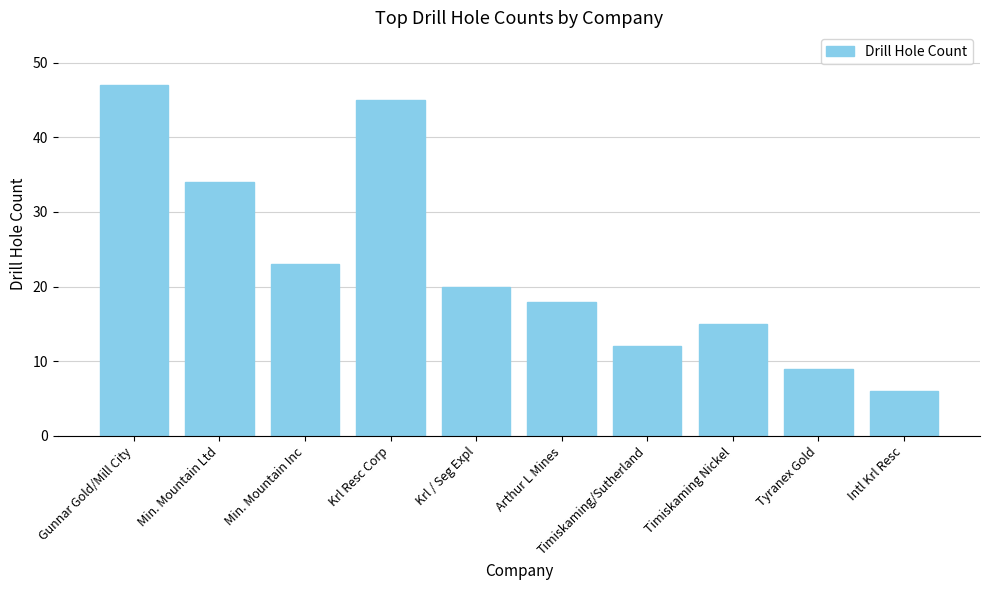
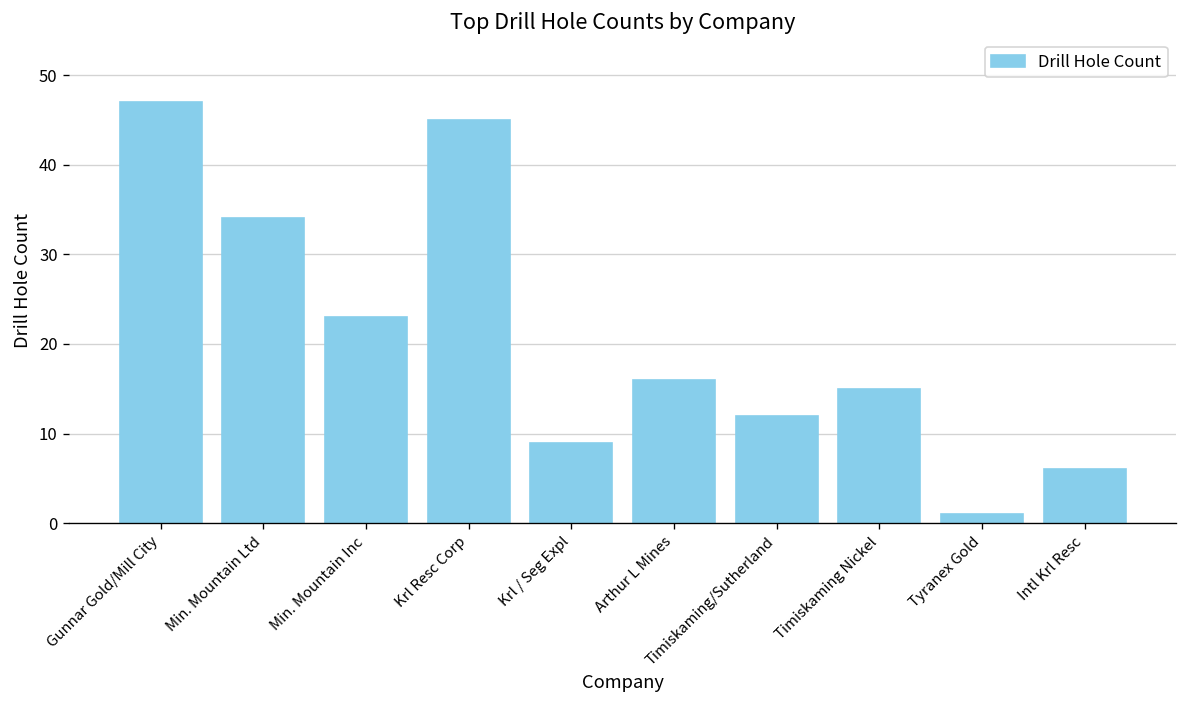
  {
    "Gunnar Gold/Mill City": 47,
    "Min. Mountain Ltd": 34,
    "Min. Mountain Inc": 23,
    "Krl Resc Corp": 45,
-   "Krl / Seg Expl": 20,
-   "Arthur L Mines": 18,
+   "Krl / Seg Expl": 9,
+   "Arthur L Mines": 16,
    "Timiskaming/Sutherland": 12,
    "Timiskaming Nickel": 15,
-   "Tyranex Gold": 9,
+   "Tyranex Gold": 1,
    "Intl Krl Resc": 6
  }
